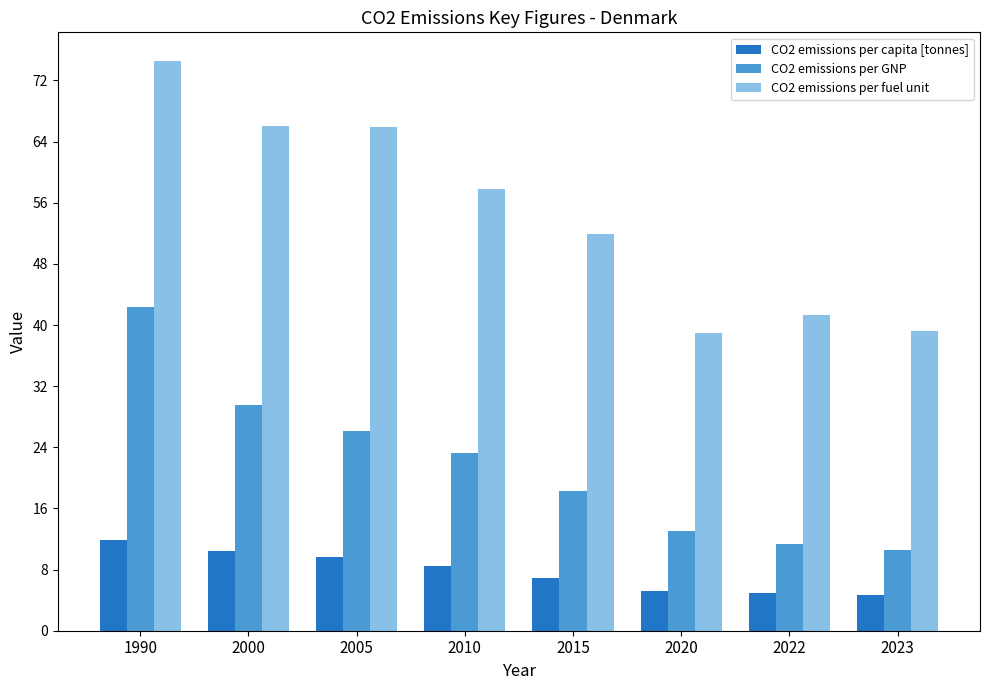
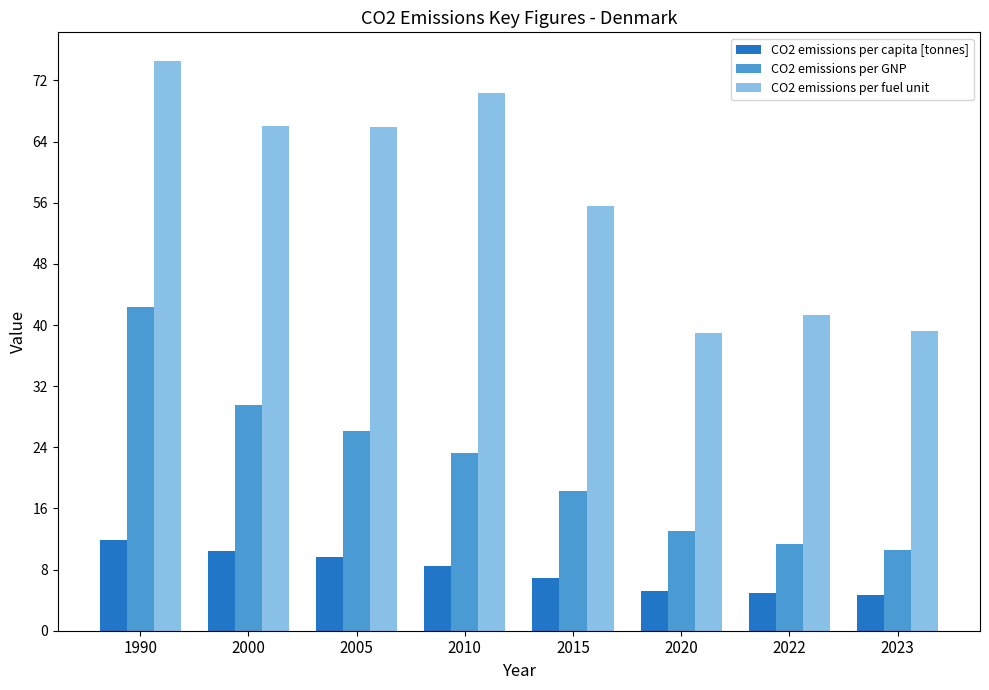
  {
    "CO2 emissions per fuel unit": {
      "1990": 75,
      "2000": 66,
      "2005": 66,
-     "2010": 58,
-     "2015": 52,
+     "2010": 70,
+     "2015": 56,
      "2020": 39,
      "2022": 41,
      "2023": 39
    }
  }
